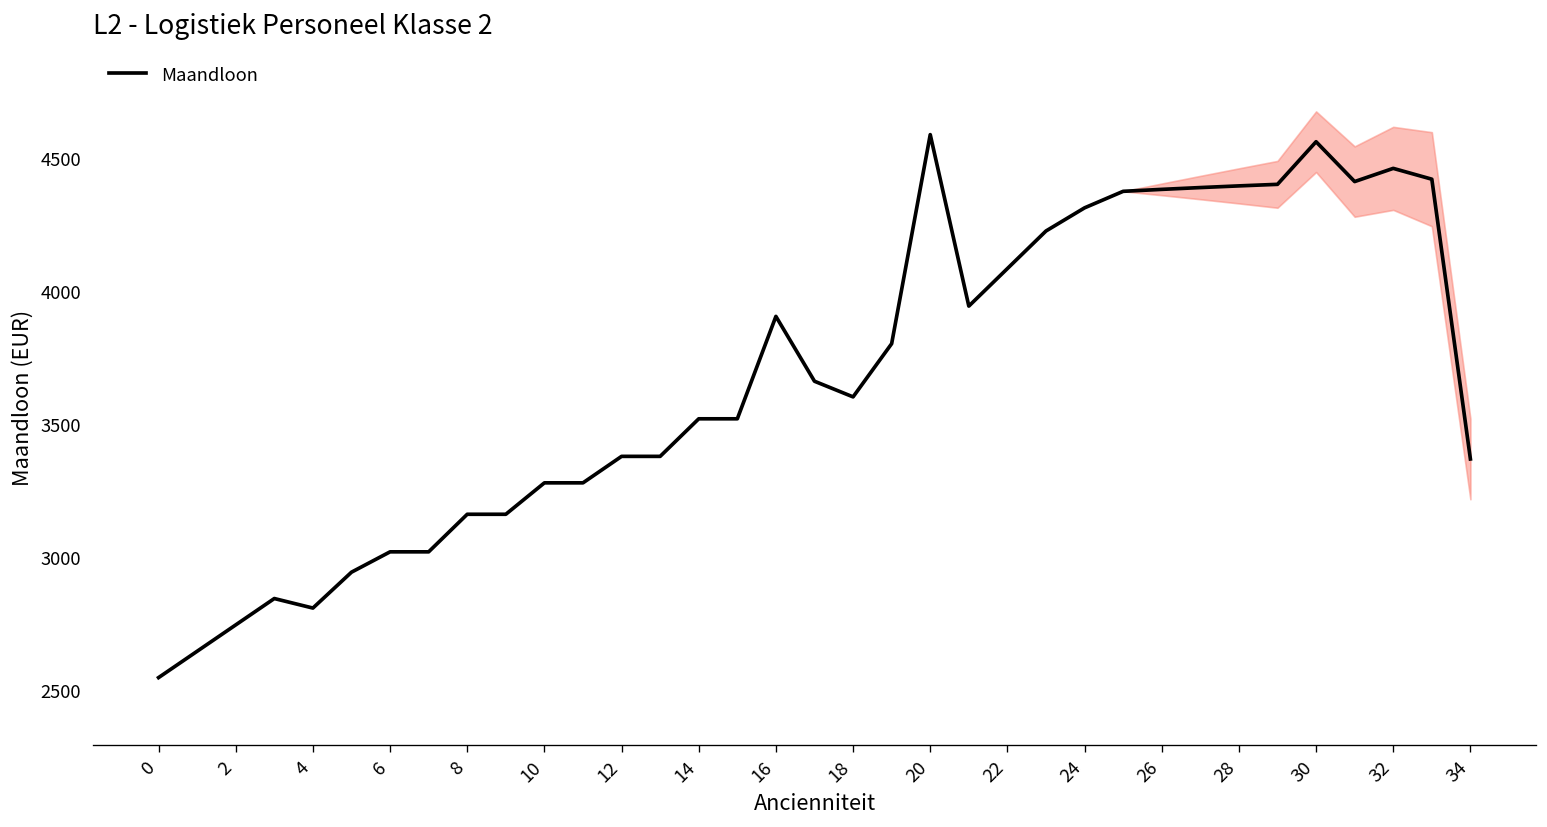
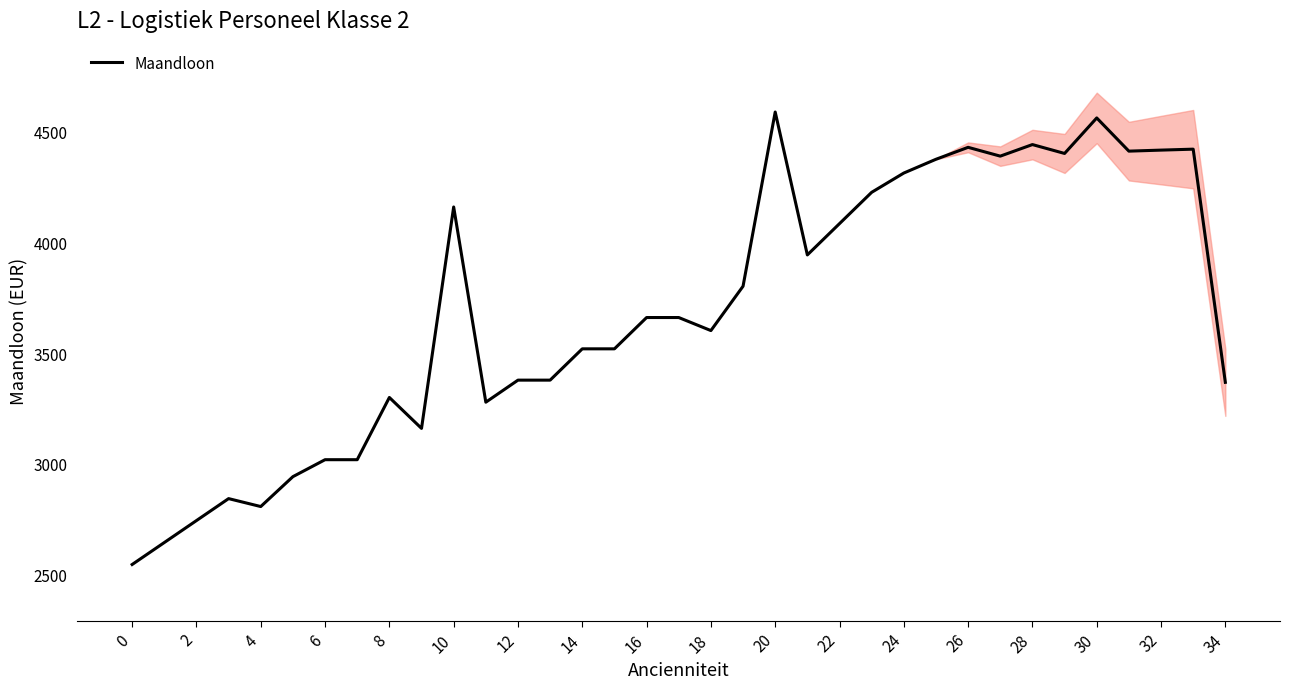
  {
    "Maandloon": {
      "0": 2550,
      "2": 2740,
      "4": 2810,
      "6": 3020,
-     "8": 3160,
-     "10": 3280,
+     "8": 3300,
+     "10": 4160,
      "12": 3380,
      "14": 3520,
-     "16": 3900,
+     "16": 3660,
      "18": 3600,
      "20": 4590,
      "22": 4080,
      "24": 4310,
-     "26": 4380,
-     "28": 4400,
+     "26": 4430,
+     "28": 4440,
      "30": 4560,
-     "32": 4460,
+     "32": 4420,
      "34": 3370
    }
  }
